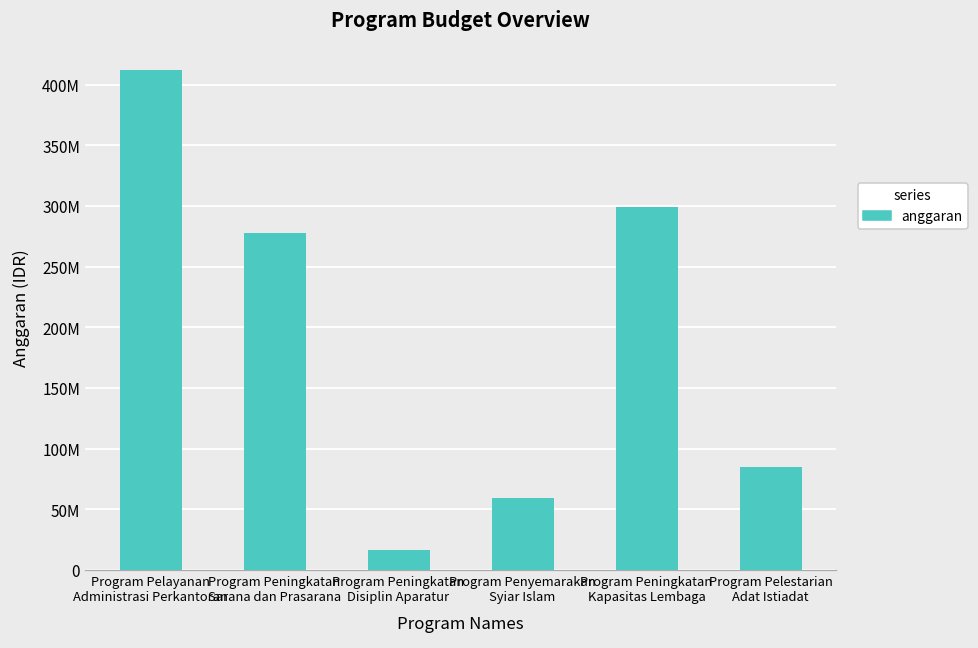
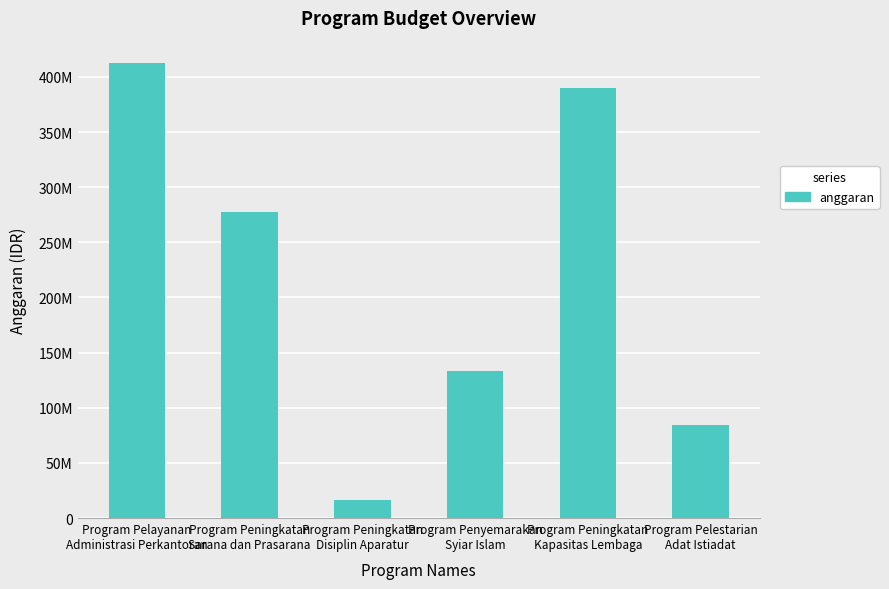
  {
    "Program Pelayanan Administrasi Perkantoran": 412000000,
    "Program Peningkatan Disiplin Aparatur": 16000000,
-   "Program Penyemarakan Syiar Islam": 59000000,
-   "Program Peningkatan Kapasitas Lembaga": 299000000,
+   "Program Penyemarakan Syiar Islam": 133000000,
+   "Program Peningkatan Kapasitas Lembaga": 390000000,
    "Program Pelestarian Adat Istiadat": 85000000
  }
